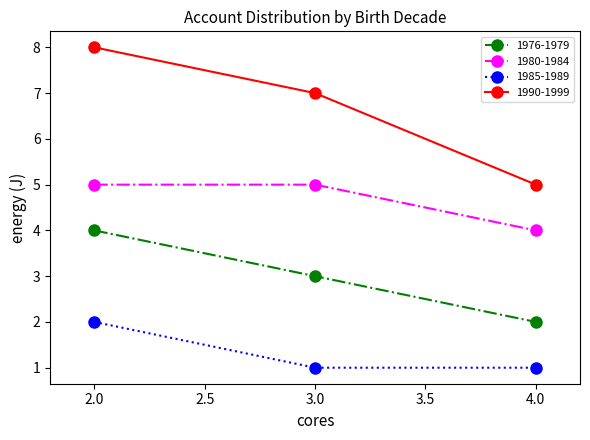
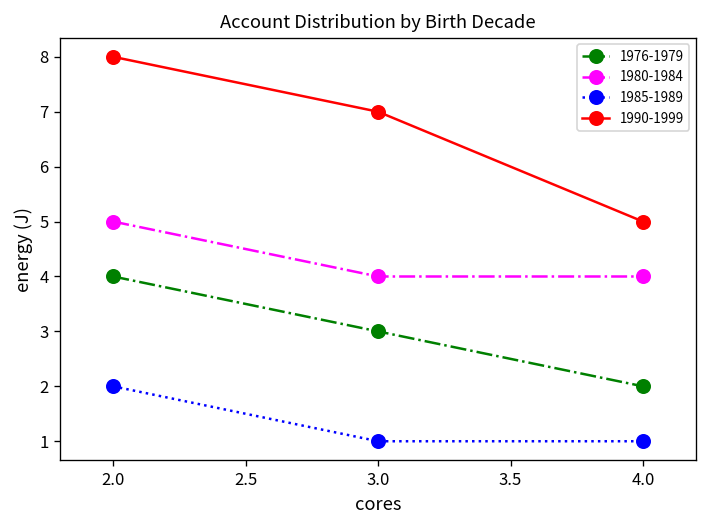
  {
    "1976-1979": {
      "2.0": 4,
      "3.0": 3,
      "4.0": 2
    },
    "1980-1984": {
      "2.0": 5,
-     "3.0": 5,
+     "3.0": 4,
      "4.0": 4
    },
    "1985-1989": {
      "2.0": 2,
      "3.0": 1,
      "4.0": 1
    },
    "1990-1999": {
      "2.0": 8,
      "3.0": 7,
      "4.0": 5
    }
  }
